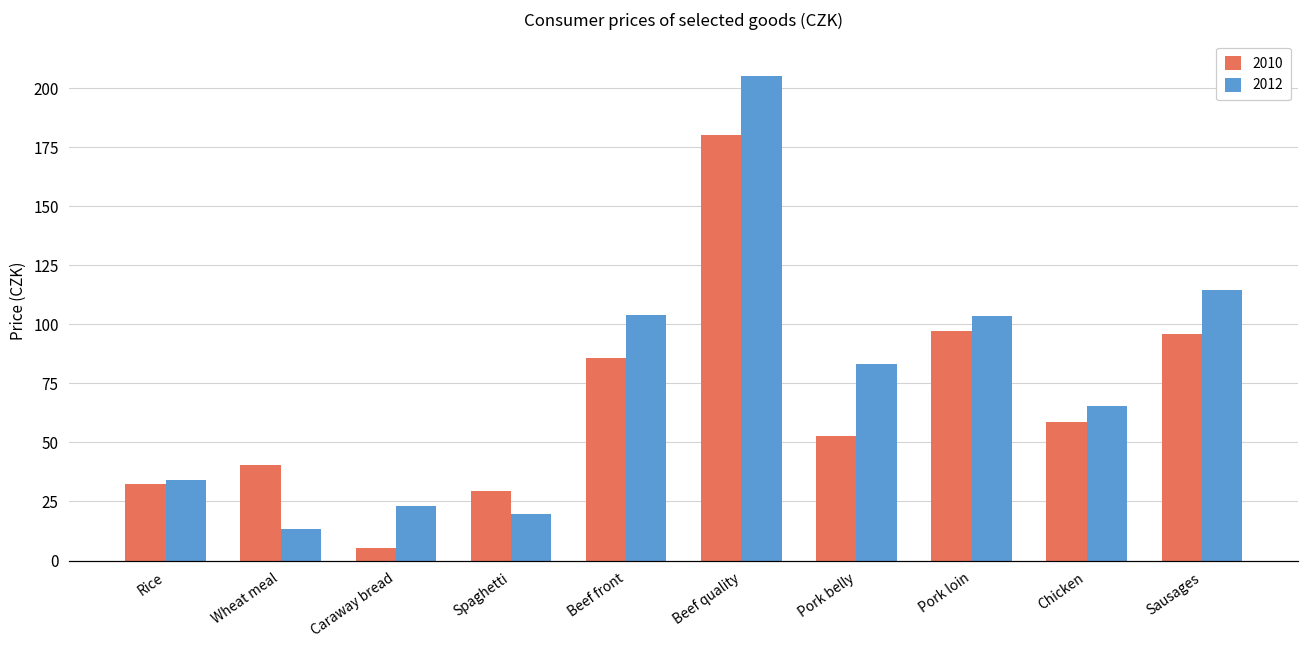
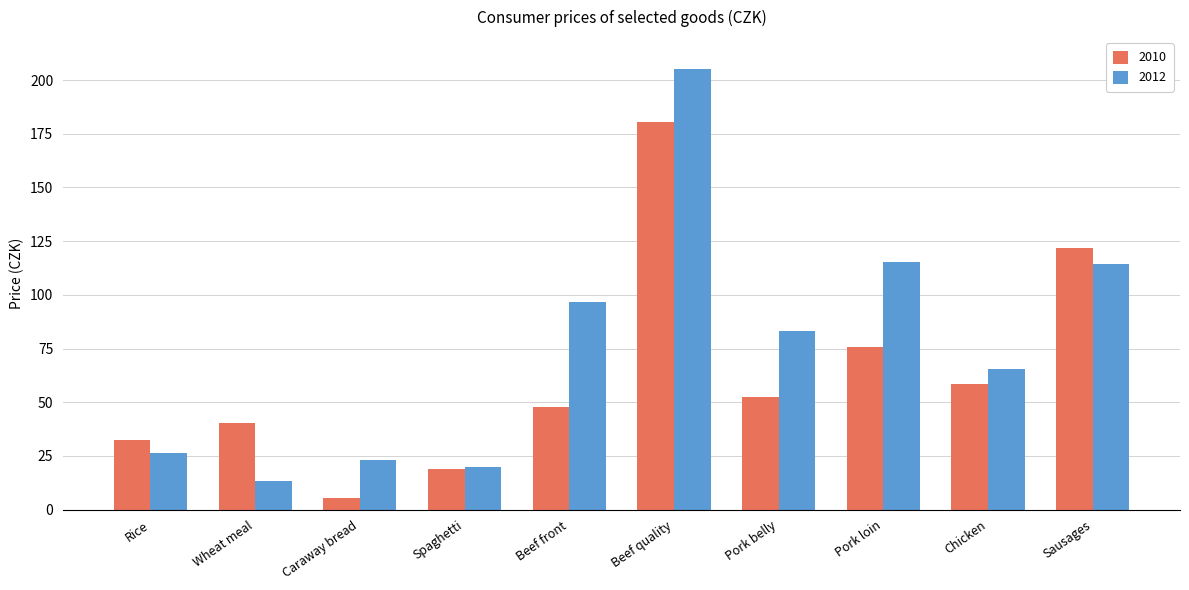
  {
    "2010": {
      "Rice": 32,
      "Wheat meal": 40,
      "Caraway bread": 5,
-     "Spaghetti": 29,
-     "Beef front": 86,
+     "Spaghetti": 19,
+     "Beef front": 48,
      "Beef quality": 180,
      "Pork belly": 53,
-     "Pork loin": 97,
+     "Pork loin": 75,
      "Chicken": 59,
-     "Sausages": 96
+     "Sausages": 122
    },
    "2012": {
-     "Rice": 34,
+     "Rice": 27,
      "Wheat meal": 13,
      "Caraway bread": 23,
      "Spaghetti": 20,
-     "Beef front": 104,
+     "Beef front": 97,
      "Beef quality": 205,
      "Pork belly": 83,
-     "Pork loin": 103,
+     "Pork loin": 115,
      "Chicken": 66,
      "Sausages": 114
    }
  }
